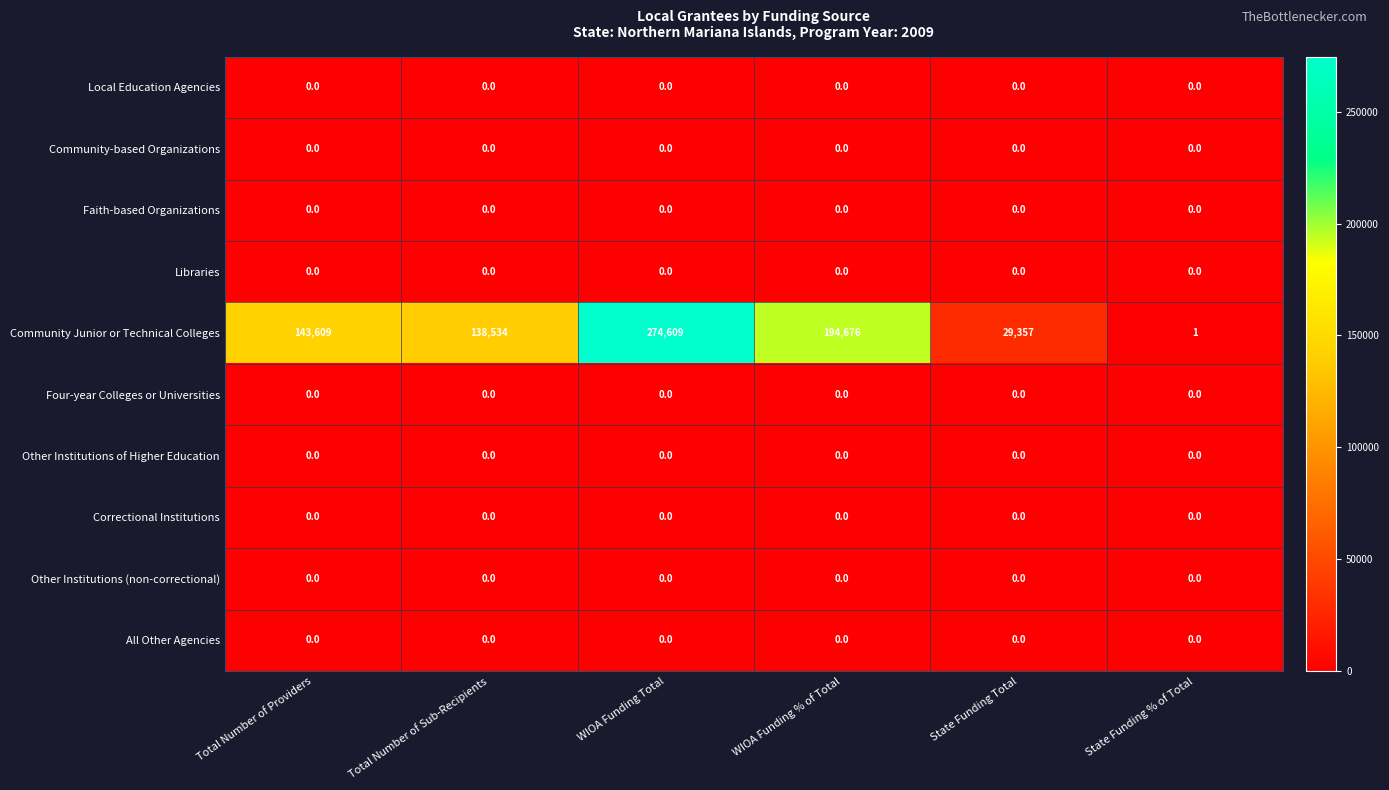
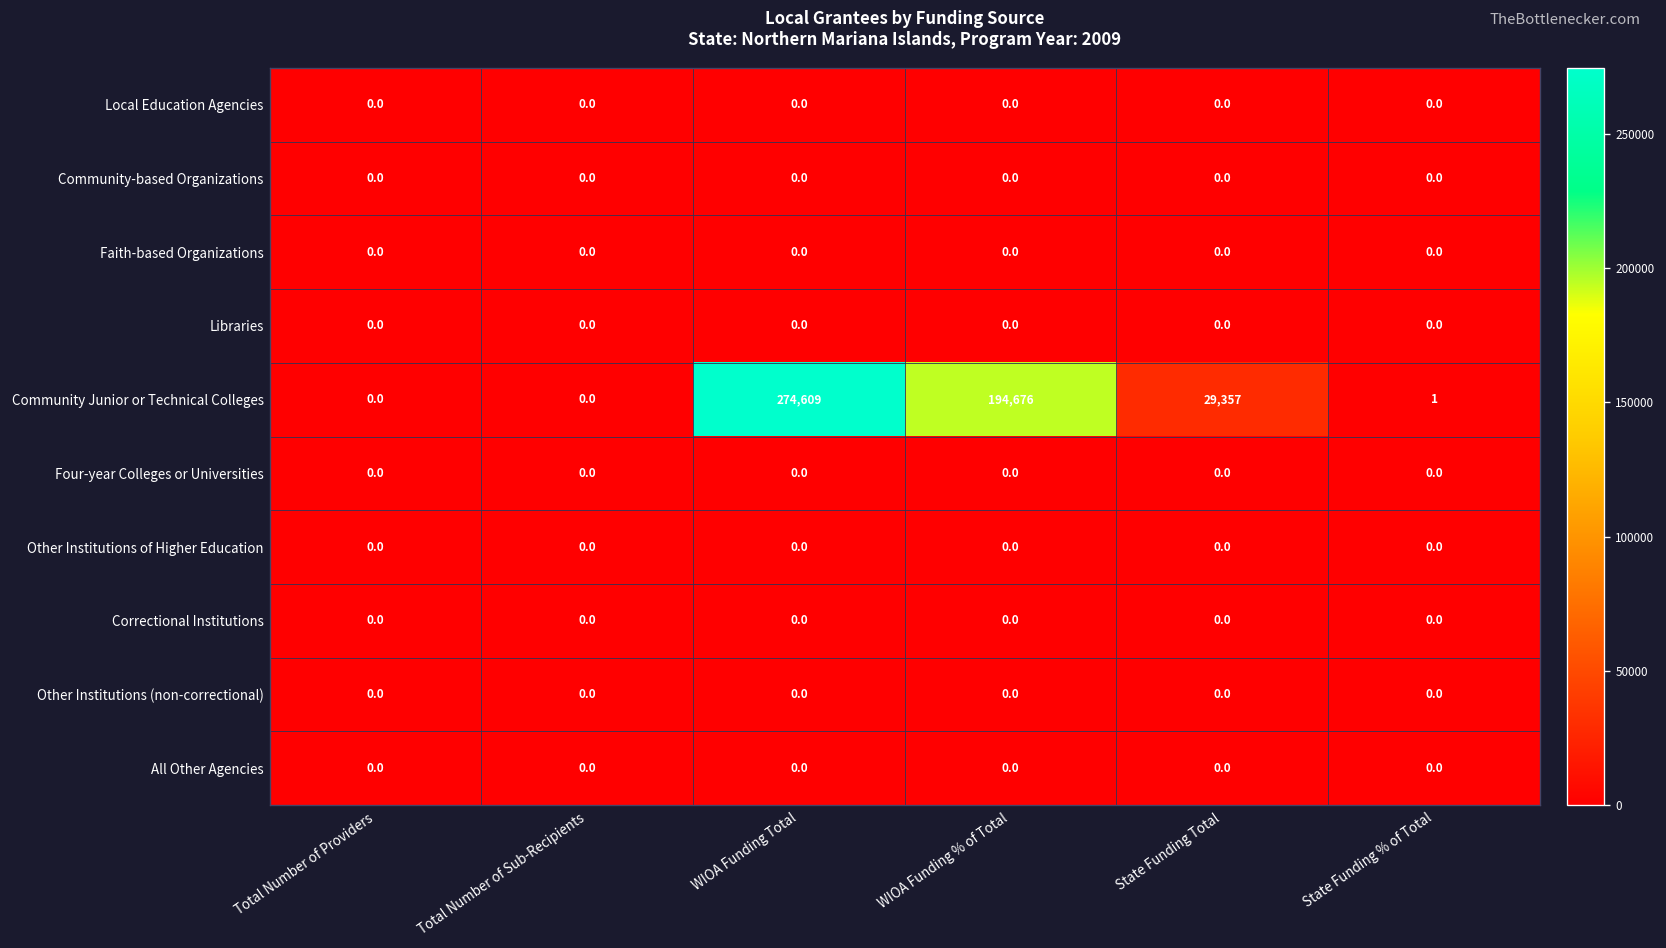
  {
    "Local Education Agencies": {
      "Total Number of Providers": "0.0",
      "Total Number of Sub-Recipients": "0.0",
      "WIOA Funding Total": "0.0",
      "WIOA Funding % of Total": "0.0",
      "State Funding Total": "0.0",
      "State Funding % of Total": "0.0"
    },
    "Community-based Organizations": {
      "Total Number of Providers": "0.0",
      "Total Number of Sub-Recipients": "0.0",
      "WIOA Funding Total": "0.0",
      "WIOA Funding % of Total": "0.0",
      "State Funding Total": "0.0",
      "State Funding % of Total": "0.0"
    },
    "Faith-based Organizations": {
      "Total Number of Providers": "0.0",
      "Total Number of Sub-Recipients": "0.0",
      "WIOA Funding Total": "0.0",
      "WIOA Funding % of Total": "0.0",
      "State Funding Total": "0.0",
      "State Funding % of Total": "0.0"
    },
    "Libraries": {
      "Total Number of Providers": "0.0",
      "Total Number of Sub-Recipients": "0.0",
      "WIOA Funding Total": "0.0",
      "WIOA Funding % of Total": "0.0",
      "State Funding Total": "0.0",
      "State Funding % of Total": "0.0"
    },
    "Community Junior or Technical Colleges": {
-     "Total Number of Providers": "143,609",
-     "Total Number of Sub-Recipients": "138,534",
+     "Total Number of Providers": "0.0",
+     "Total Number of Sub-Recipients": "0.0",
      "WIOA Funding Total": "274,609",
      "WIOA Funding % of Total": "194,676",
      "State Funding Total": "29,357",
      "State Funding % of Total": "1"
    },
    "Four-year Colleges or Universities": {
      "Total Number of Providers": "0.0",
      "Total Number of Sub-Recipients": "0.0",
      "WIOA Funding Total": "0.0",
      "WIOA Funding % of Total": "0.0",
      "State Funding Total": "0.0",
      "State Funding % of Total": "0.0"
    },
    "Other Institutions of Higher Education": {
      "Total Number of Providers": "0.0",
      "Total Number of Sub-Recipients": "0.0",
      "WIOA Funding Total": "0.0",
      "WIOA Funding % of Total": "0.0",
      "State Funding Total": "0.0",
      "State Funding % of Total": "0.0"
    },
    "Correctional Institutions": {
      "Total Number of Providers": "0.0",
      "Total Number of Sub-Recipients": "0.0",
      "WIOA Funding Total": "0.0",
      "WIOA Funding % of Total": "0.0",
      "State Funding Total": "0.0",
      "State Funding % of Total": "0.0"
    },
    "Other Institutions (non-correctional)": {
      "Total Number of Providers": "0.0",
      "Total Number of Sub-Recipients": "0.0",
      "WIOA Funding Total": "0.0",
      "WIOA Funding % of Total": "0.0",
      "State Funding Total": "0.0",
      "State Funding % of Total": "0.0"
    },
    "All Other Agencies": {
      "Total Number of Providers": "0.0",
      "Total Number of Sub-Recipients": "0.0",
      "WIOA Funding Total": "0.0",
      "WIOA Funding % of Total": "0.0",
      "State Funding Total": "0.0",
      "State Funding % of Total": "0.0"
    }
  }
